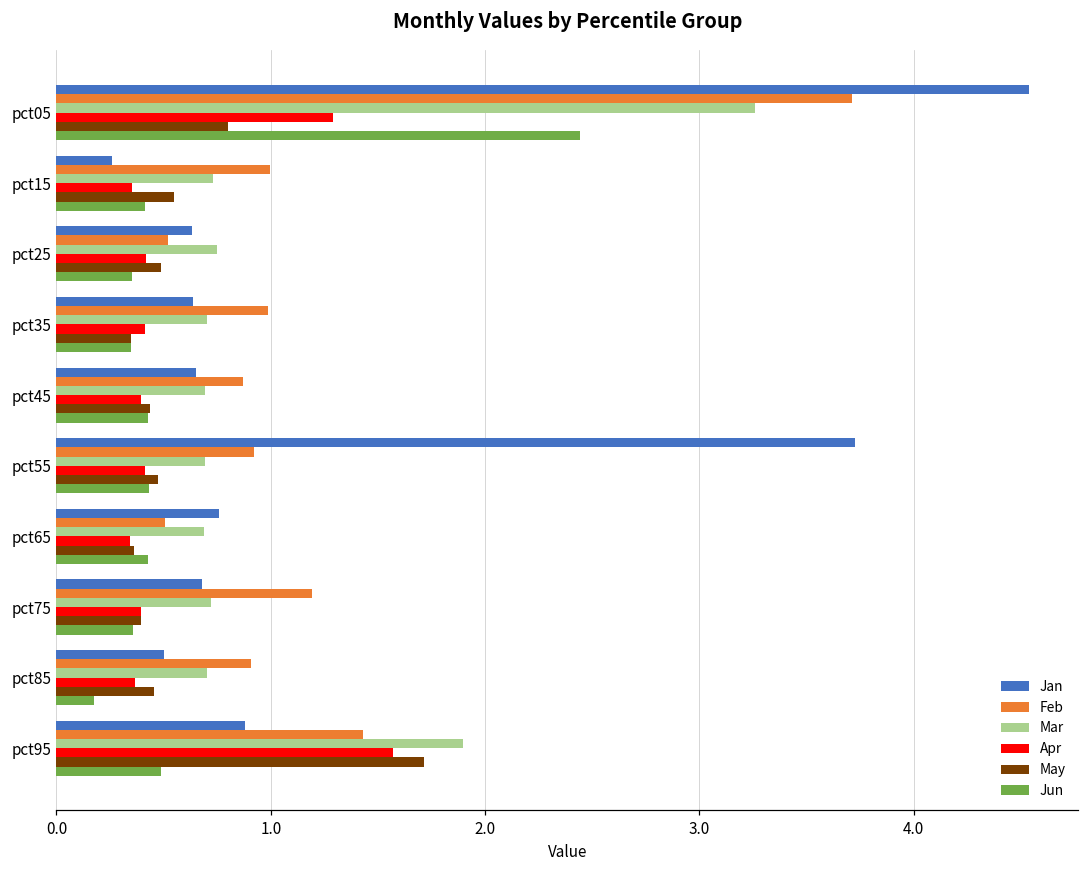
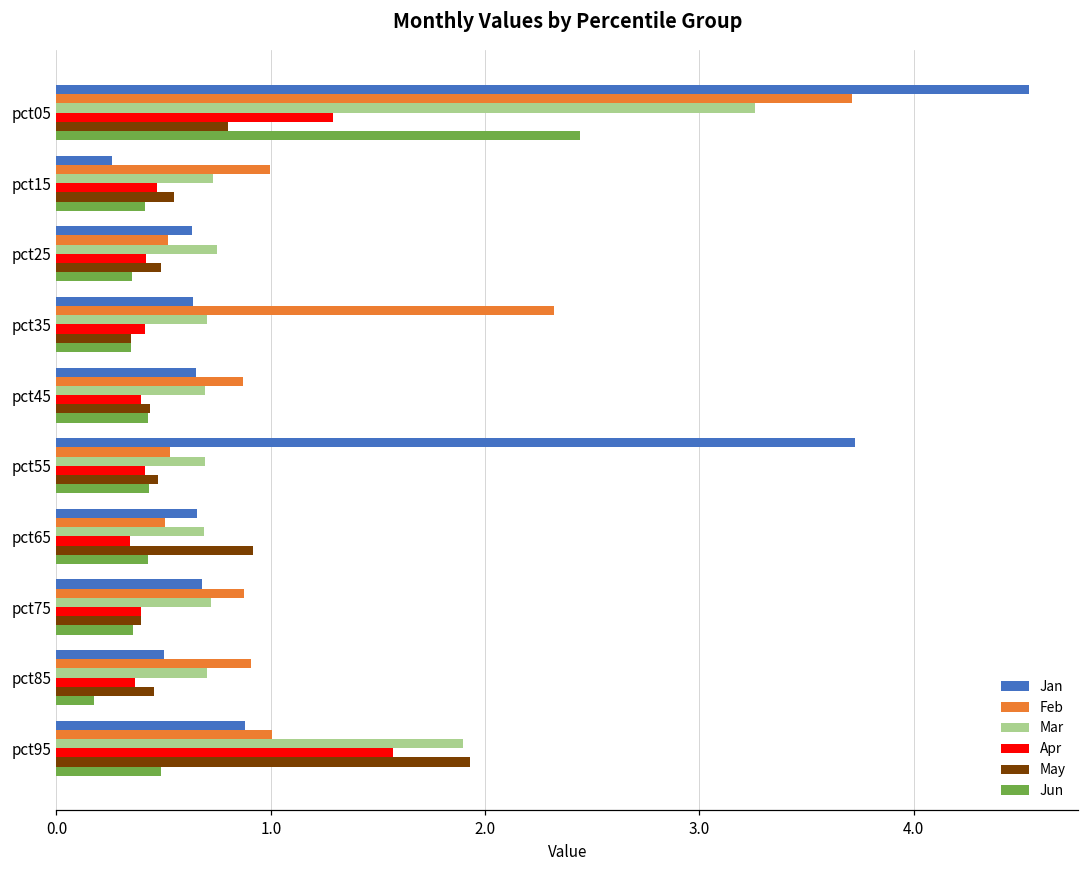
  {
    "Jan": {
      "pct05": 4.54,
      "pct15": 0.26,
      "pct25": 0.63,
      "pct35": 0.64,
      "pct45": 0.65,
      "pct55": 3.73,
-     "pct65": 0.76,
+     "pct65": 0.66,
      "pct75": 0.68,
      "pct85": 0.50,
      "pct95": 0.88
    },
    "Feb": {
      "pct05": 3.71,
      "pct15": 0.99,
      "pct25": 0.52,
-     "pct35": 0.99,
+     "pct35": 2.32,
      "pct45": 0.87,
-     "pct55": 0.92,
+     "pct55": 0.53,
      "pct65": 0.50,
-     "pct75": 1.19,
+     "pct75": 0.88,
      "pct85": 0.91,
-     "pct95": 1.43
+     "pct95": 1.01
    },
    "Mar": {
      "pct05": 3.26,
      "pct15": 0.73,
      "pct25": 0.75,
      "pct35": 0.70,
      "pct45": 0.69,
      "pct55": 0.69,
      "pct65": 0.69,
      "pct75": 0.72,
      "pct85": 0.70,
      "pct95": 1.90
    },
    "Apr": {
      "pct05": 1.29,
-     "pct15": 0.35,
+     "pct15": 0.47,
      "pct25": 0.42,
      "pct35": 0.41,
      "pct45": 0.39,
      "pct55": 0.41,
      "pct65": 0.34,
      "pct75": 0.39,
      "pct85": 0.37,
      "pct95": 1.57
    },
    "May": {
      "pct05": 0.80,
      "pct15": 0.55,
      "pct25": 0.49,
      "pct35": 0.35,
      "pct45": 0.44,
      "pct55": 0.47,
-     "pct65": 0.36,
+     "pct65": 0.92,
      "pct75": 0.39,
      "pct85": 0.46,
-     "pct95": 1.71
+     "pct95": 1.93
    },
    "Jun": {
      "pct05": 2.44,
      "pct15": 0.41,
      "pct25": 0.35,
      "pct35": 0.35,
      "pct45": 0.43,
      "pct55": 0.43,
      "pct65": 0.42,
      "pct75": 0.36,
      "pct85": 0.17,
      "pct95": 0.49
    }
  }
